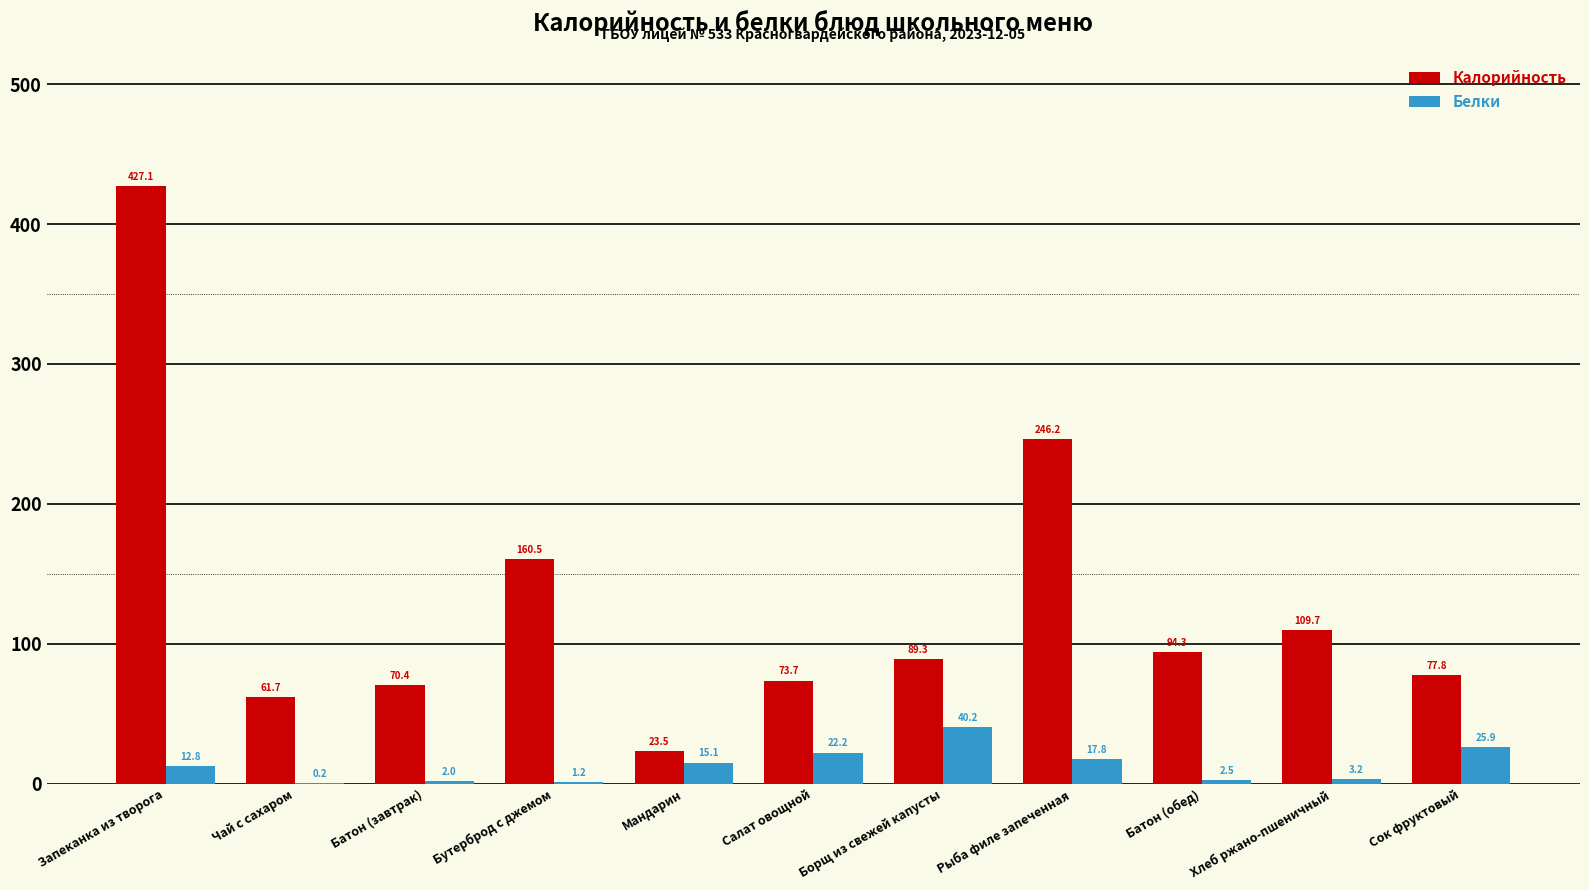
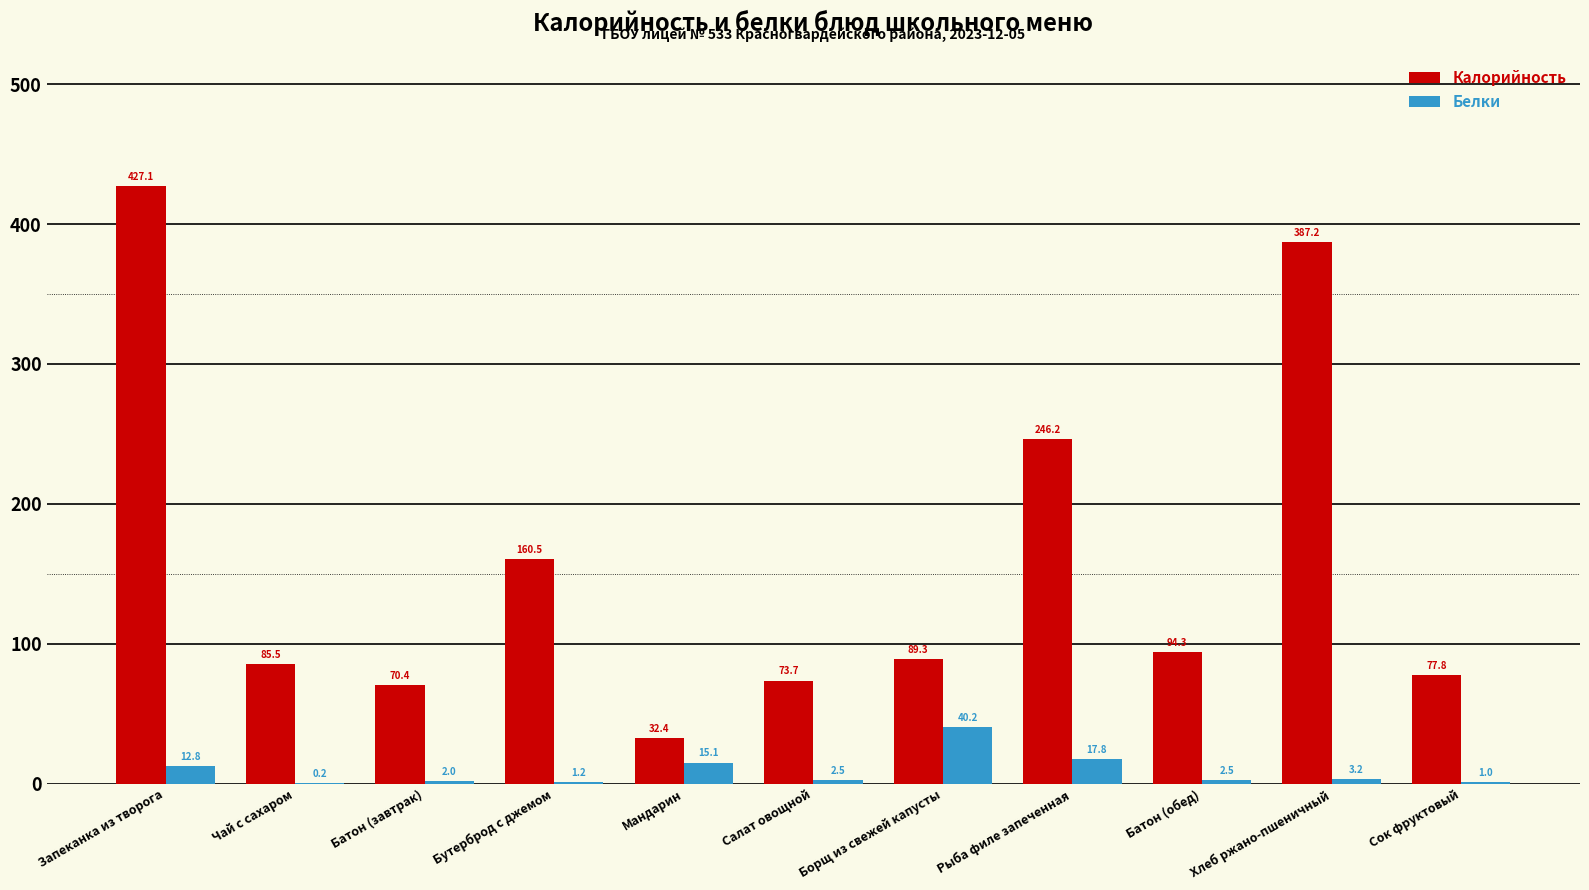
  {
    "Калорийность": {
      "Запеканка из творога": 427.1,
-     "Чай с сахаром": 61.7,
+     "Чай с сахаром": 85.5,
      "Батон (завтрак)": 70.4,
      "Бутерброд с джемом": 160.5,
-     "Мандарин": 23.5,
+     "Мандарин": 32.4,
      "Салат овощной": 73.7,
      "Борщ из свежей капусты": 89.3,
      "Рыба филе запеченная": 246.2,
      "Батон (обед)": 94.3,
-     "Хлеб ржано-пшеничный": 109.7,
+     "Хлеб ржано-пшеничный": 387.2,
      "Сок фруктовый": 77.8
    },
    "Белки": {
      "Запеканка из творога": 12.8,
      "Чай с сахаром": 0.2,
      "Батон (завтрак)": 2.0,
      "Бутерброд с джемом": 1.2,
      "Мандарин": 15.1,
-     "Салат овощной": 22.2,
+     "Салат овощной": 2.5,
      "Борщ из свежей капусты": 40.2,
      "Рыба филе запеченная": 17.8,
      "Батон (обед)": 2.5,
      "Хлеб ржано-пшеничный": 3.2,
-     "Сок фруктовый": 25.9
+     "Сок фруктовый": 1.0
    }
  }
